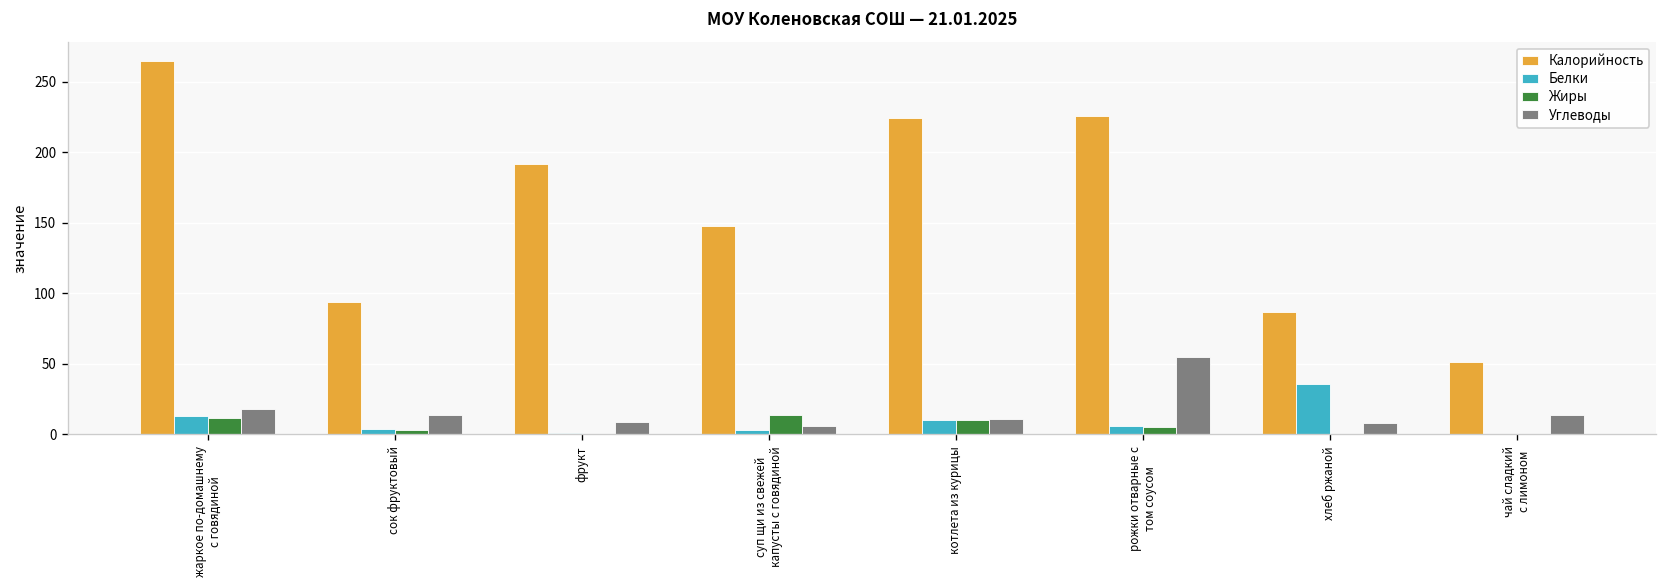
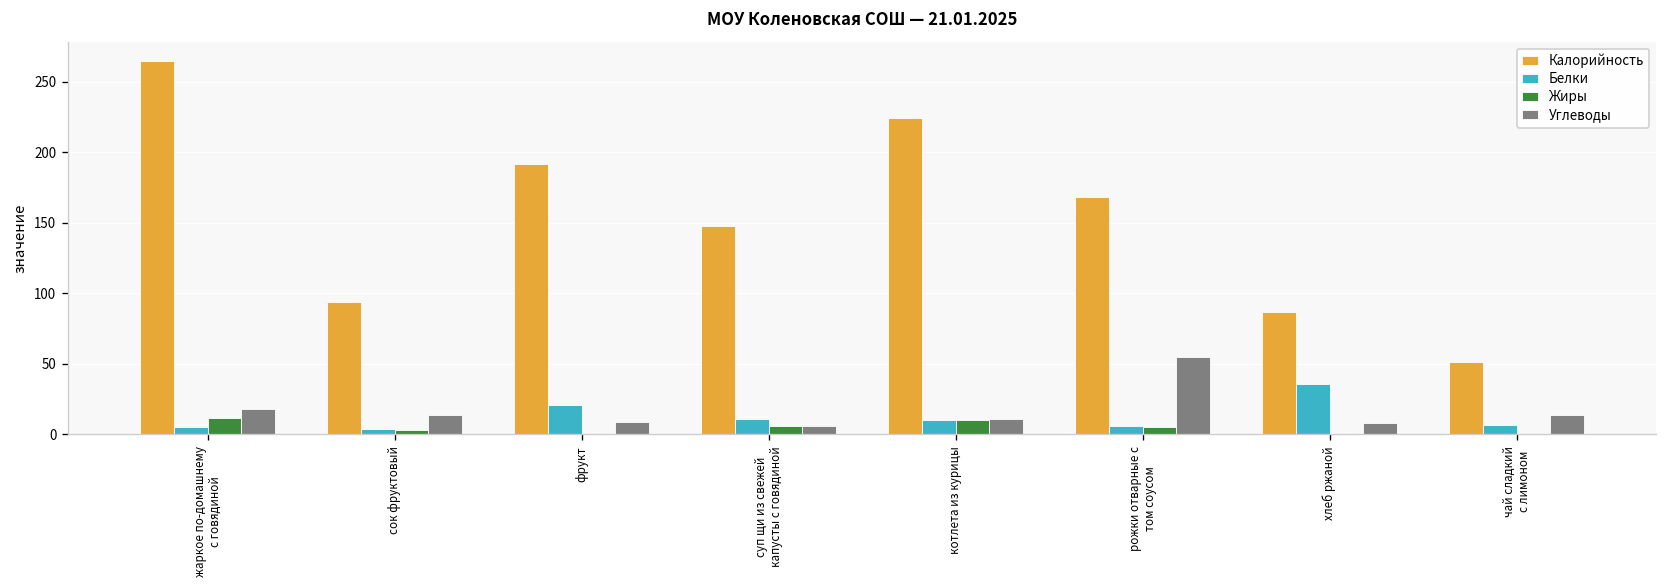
  {
    "Калорийность": {
      "жаркое по-домашнему с говядиной": 265,
      "сок фруктовый": 94,
      "фрукт": 192,
      "суп щи из свежей капусты с говядиной": 148,
      "котлета из курицы": 224,
-     "рожки отварные с том соусом": 226,
+     "рожки отварные с том соусом": 168,
      "хлеб ржаной": 87,
      "чай сладкий с лимоном": 51
    },
    "Белки": {
-     "жаркое по-домашнему с говядиной": 13,
+     "жаркое по-домашнему с говядиной": 5,
      "сок фруктовый": 4,
-     "фрукт": 1,
-     "суп щи из свежей капусты с говядиной": 3,
+     "фрукт": 21,
+     "суп щи из свежей капусты с говядиной": 11,
      "котлета из курицы": 10,
      "рожки отварные с том соусом": 6,
      "хлеб ржаной": 36,
-     "чай сладкий с лимоном": 0
+     "чай сладкий с лимоном": 7
    },
    "Жиры": {
      "жаркое по-домашнему с говядиной": 12,
      "сок фруктовый": 3,
      "фрукт": 0,
-     "суп щи из свежей капусты с говядиной": 14,
+     "суп щи из свежей капусты с говядиной": 6,
      "котлета из курицы": 10,
      "рожки отварные с том соусом": 5,
      "хлеб ржаной": 0,
      "чай сладкий с лимоном": 0
    },
    "Углеводы": {
      "жаркое по-домашнему с говядиной": 18,
      "сок фруктовый": 14,
      "фрукт": 9,
      "суп щи из свежей капусты с говядиной": 6,
      "котлета из курицы": 11,
      "рожки отварные с том соусом": 55,
      "хлеб ржаной": 8,
      "чай сладкий с лимоном": 14
    }
  }
